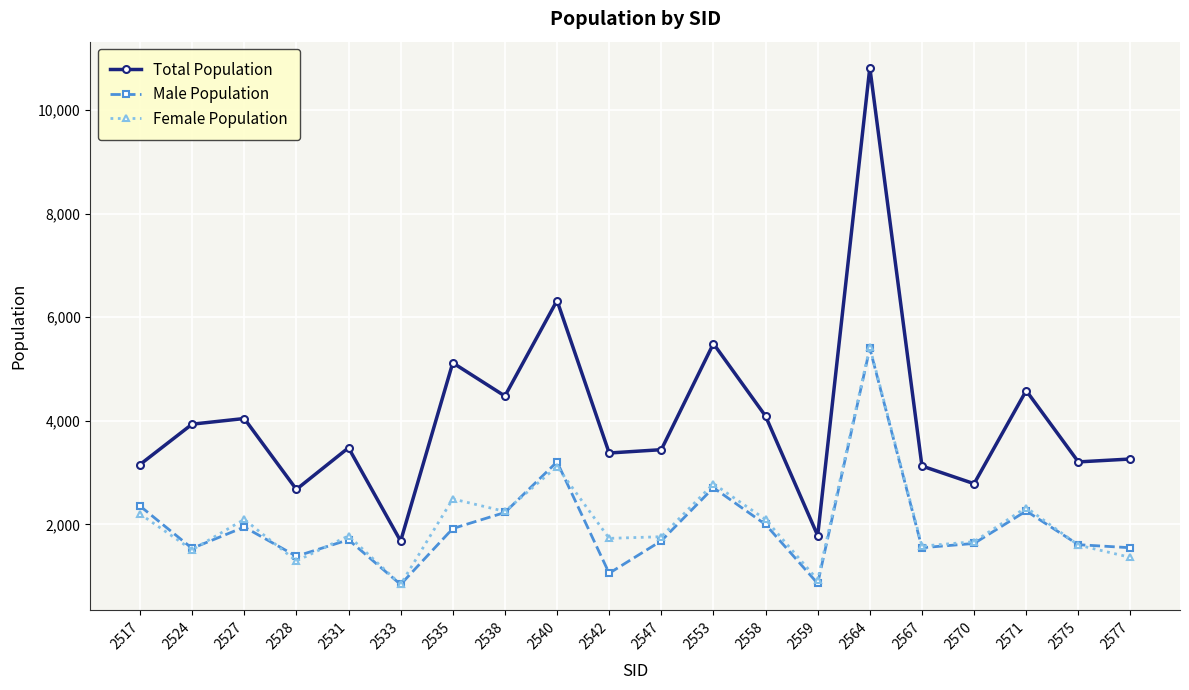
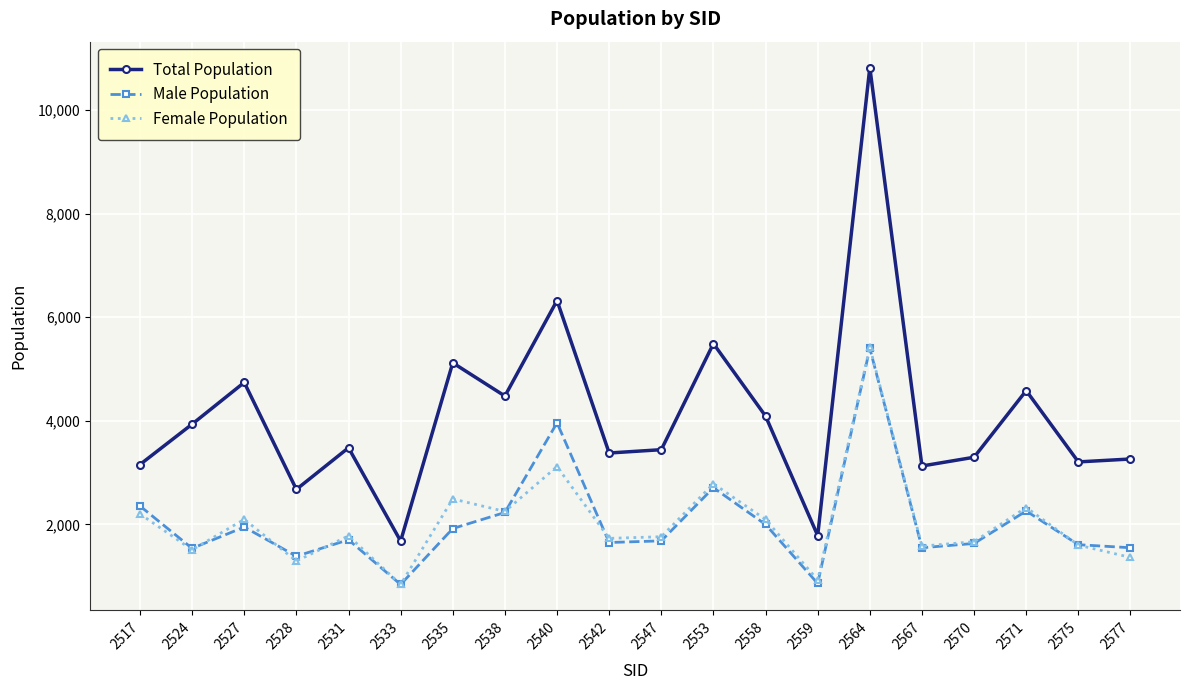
  {
    "Total Population": {
      "2517": "3,200",
      "2524": "3,900",
-     "2527": "4,000",
+     "2527": "4,700",
      "2528": "2,700",
      "2531": "3,500",
      "2533": "1,700",
      "2535": "5,100",
      "2538": "4,500",
      "2540": "6,300",
      "2542": "3,400",
      "2547": "3,400",
      "2553": "5,500",
      "2558": "4,100",
      "2559": "1,800",
      "2564": "10,800",
      "2567": "3,100",
-     "2570": "2,800",
+     "2570": "3,300",
      "2571": "4,600",
      "2575": "3,200",
      "2577": "3,300"
    },
    "Male Population": {
      "2517": "2,400",
      "2527": "1,900",
      "2528": "1,400",
      "2531": "1,700",
      "2535": "1,900",
-     "2540": "3,200",
-     "2542": "1,100",
+     "2540": "4,000",
+     "2542": "1,600",
      "2547": "1,700",
      "2553": "2,700",
      "2558": "2,000",
      "2559": "900",
      "2571": "2,300",
      "2577": "1,500"
    },
    "Female Population": {
      "2517": "2,200",
      "2527": "2,100",
      "2528": "1,300",
      "2531": "1,800",
      "2535": "2,500",
      "2540": "3,100",
      "2542": "1,700",
      "2547": "1,800",
      "2553": "2,800",
      "2558": "2,100",
      "2559": "900",
      "2571": "2,300",
      "2577": "1,400"
    }
  }
